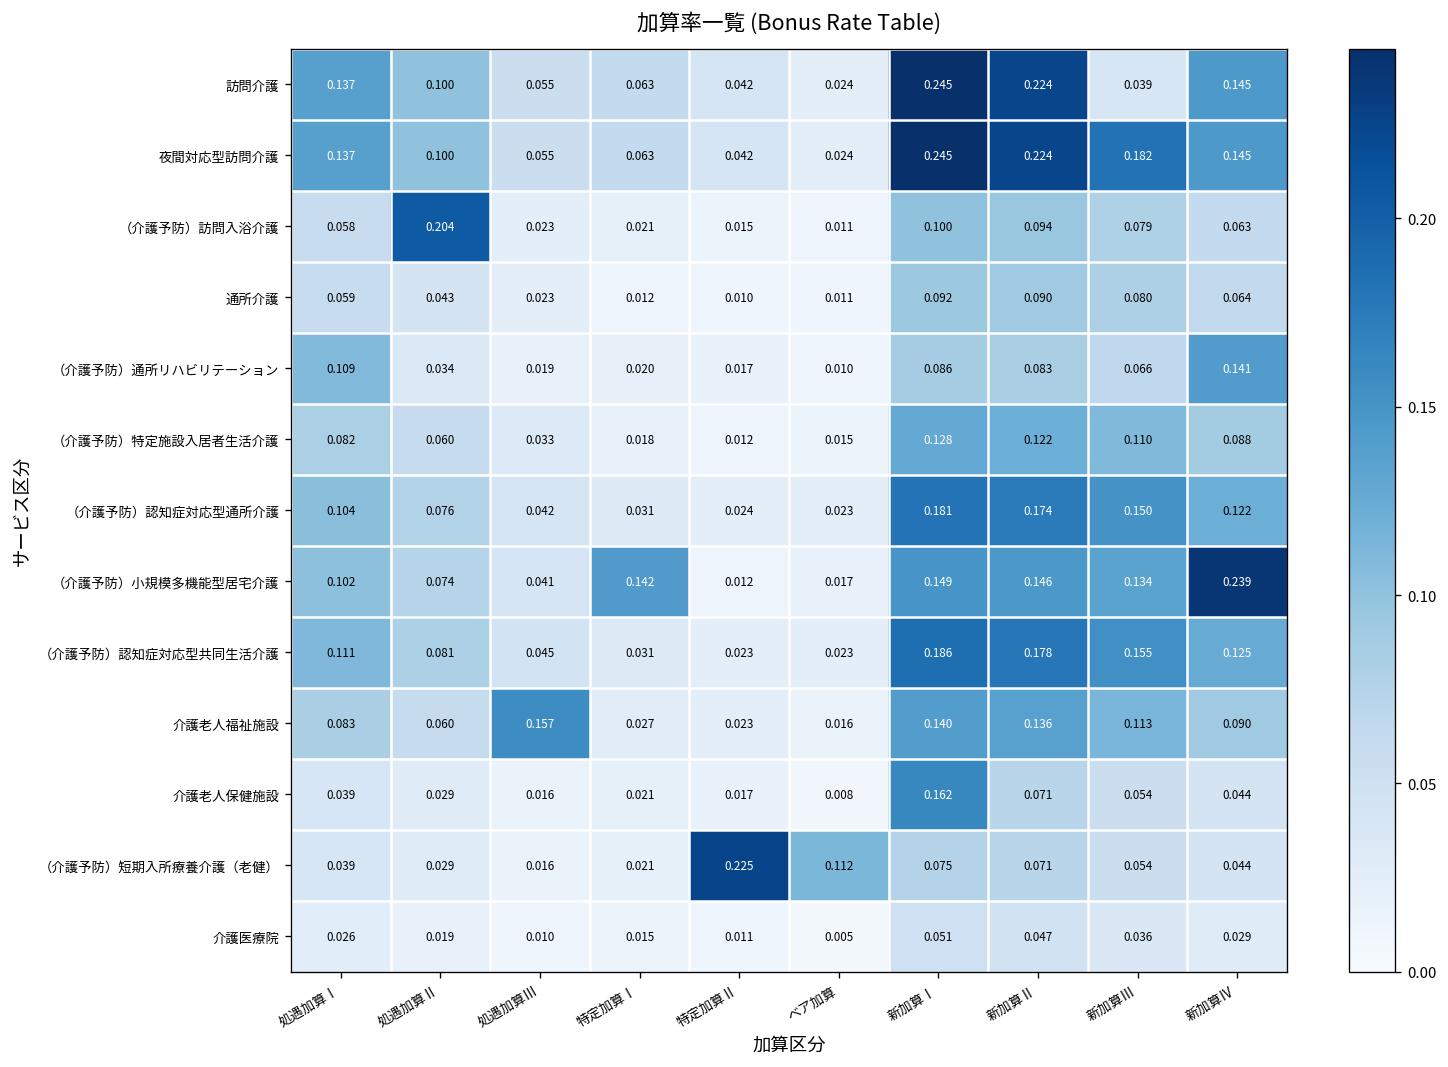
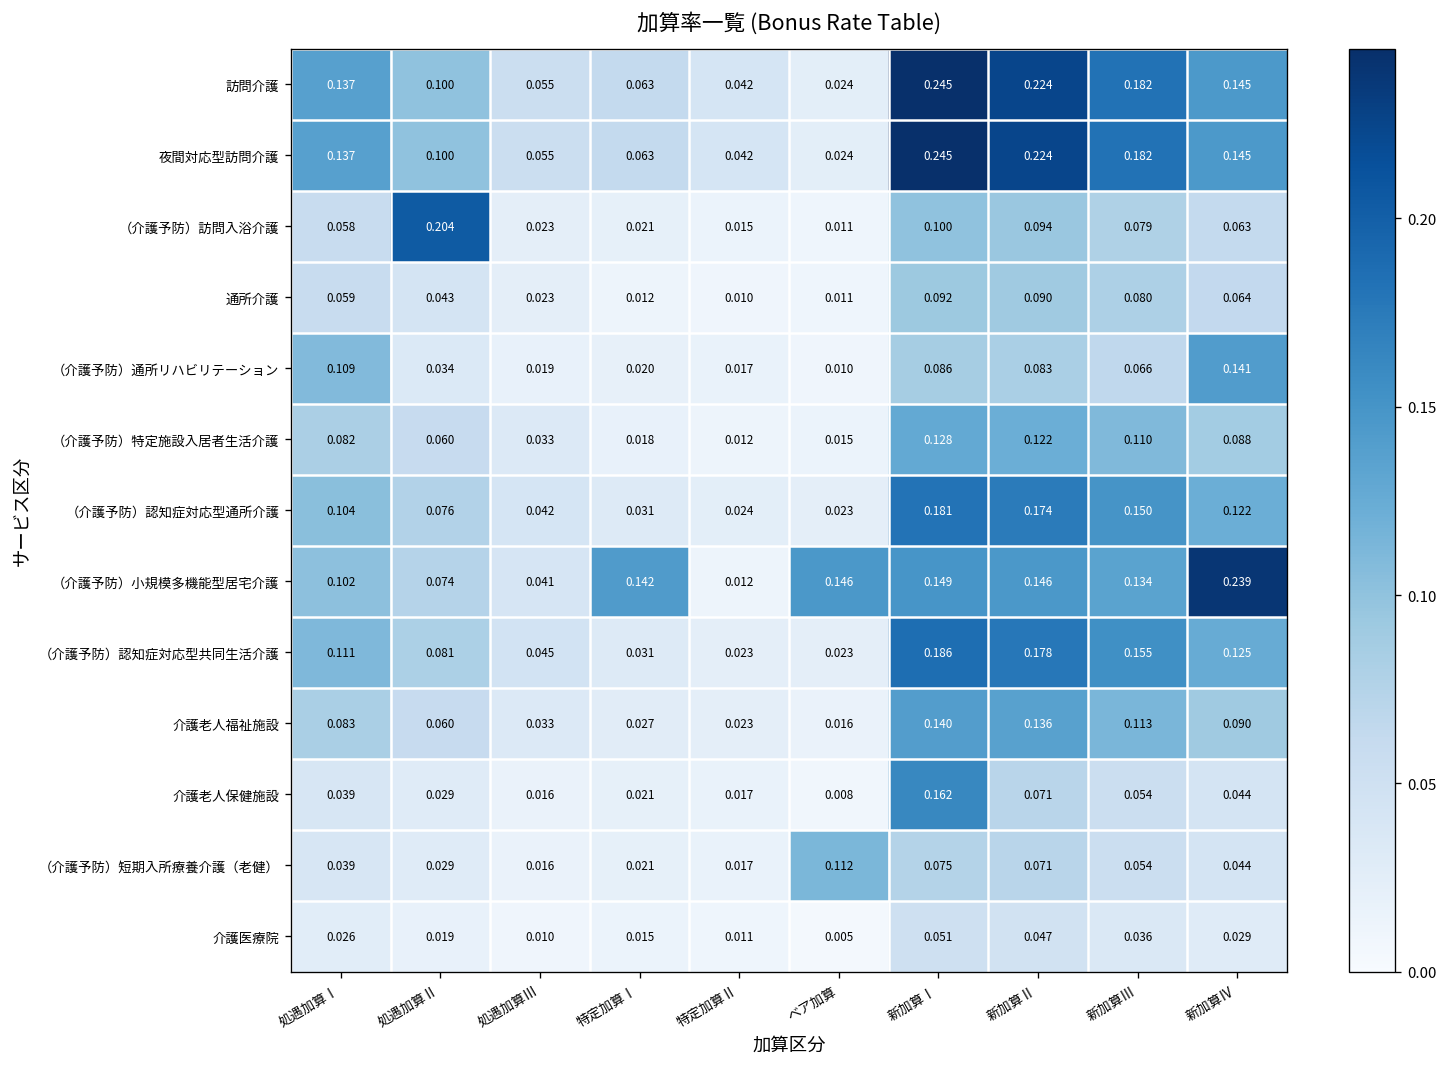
  {
    "訪問介護": {
      "処遇加算Ⅰ": 0.137,
      "処遇加算Ⅱ": 0.100,
      "処遇加算Ⅲ": 0.055,
      "特定加算Ⅰ": 0.063,
      "特定加算Ⅱ": 0.042,
      "ベア加算": 0.024,
      "新加算Ⅰ": 0.245,
      "新加算Ⅱ": 0.224,
-     "新加算Ⅲ": 0.039,
+     "新加算Ⅲ": 0.182,
      "新加算Ⅳ": 0.145
    },
    "夜間対応型訪問介護": {
      "処遇加算Ⅰ": 0.137,
      "処遇加算Ⅱ": 0.100,
      "処遇加算Ⅲ": 0.055,
      "特定加算Ⅰ": 0.063,
      "特定加算Ⅱ": 0.042,
      "ベア加算": 0.024,
      "新加算Ⅰ": 0.245,
      "新加算Ⅱ": 0.224,
      "新加算Ⅲ": 0.182,
      "新加算Ⅳ": 0.145
    },
    "（介護予防）訪問入浴介護": {
      "処遇加算Ⅰ": 0.058,
      "処遇加算Ⅱ": 0.204,
      "処遇加算Ⅲ": 0.023,
      "特定加算Ⅰ": 0.021,
      "特定加算Ⅱ": 0.015,
      "ベア加算": 0.011,
      "新加算Ⅰ": 0.100,
      "新加算Ⅱ": 0.094,
      "新加算Ⅲ": 0.079,
      "新加算Ⅳ": 0.063
    },
    "通所介護": {
      "処遇加算Ⅰ": 0.059,
      "処遇加算Ⅱ": 0.043,
      "処遇加算Ⅲ": 0.023,
      "特定加算Ⅰ": 0.012,
      "特定加算Ⅱ": 0.010,
      "ベア加算": 0.011,
      "新加算Ⅰ": 0.092,
      "新加算Ⅱ": 0.090,
      "新加算Ⅲ": 0.080,
      "新加算Ⅳ": 0.064
    },
    "（介護予防）通所リハビリテーション": {
      "処遇加算Ⅰ": 0.109,
      "処遇加算Ⅱ": 0.034,
      "処遇加算Ⅲ": 0.019,
      "特定加算Ⅰ": 0.020,
      "特定加算Ⅱ": 0.017,
      "ベア加算": 0.010,
      "新加算Ⅰ": 0.086,
      "新加算Ⅱ": 0.083,
      "新加算Ⅲ": 0.066,
      "新加算Ⅳ": 0.141
    },
    "（介護予防）特定施設入居者生活介護": {
      "処遇加算Ⅰ": 0.082,
      "処遇加算Ⅱ": 0.060,
      "処遇加算Ⅲ": 0.033,
      "特定加算Ⅰ": 0.018,
      "特定加算Ⅱ": 0.012,
      "ベア加算": 0.015,
      "新加算Ⅰ": 0.128,
      "新加算Ⅱ": 0.122,
      "新加算Ⅲ": 0.110,
      "新加算Ⅳ": 0.088
    },
    "（介護予防）認知症対応型通所介護": {
      "処遇加算Ⅰ": 0.104,
      "処遇加算Ⅱ": 0.076,
      "処遇加算Ⅲ": 0.042,
      "特定加算Ⅰ": 0.031,
      "特定加算Ⅱ": 0.024,
      "ベア加算": 0.023,
      "新加算Ⅰ": 0.181,
      "新加算Ⅱ": 0.174,
      "新加算Ⅲ": 0.150,
      "新加算Ⅳ": 0.122
    },
    "（介護予防）小規模多機能型居宅介護": {
      "処遇加算Ⅰ": 0.102,
      "処遇加算Ⅱ": 0.074,
      "処遇加算Ⅲ": 0.041,
      "特定加算Ⅰ": 0.142,
      "特定加算Ⅱ": 0.012,
-     "ベア加算": 0.017,
+     "ベア加算": 0.146,
      "新加算Ⅰ": 0.149,
      "新加算Ⅱ": 0.146,
      "新加算Ⅲ": 0.134,
      "新加算Ⅳ": 0.239
    },
    "（介護予防）認知症対応型共同生活介護": {
      "処遇加算Ⅰ": 0.111,
      "処遇加算Ⅱ": 0.081,
      "処遇加算Ⅲ": 0.045,
      "特定加算Ⅰ": 0.031,
      "特定加算Ⅱ": 0.023,
      "ベア加算": 0.023,
      "新加算Ⅰ": 0.186,
      "新加算Ⅱ": 0.178,
      "新加算Ⅲ": 0.155,
      "新加算Ⅳ": 0.125
    },
    "介護老人福祉施設": {
      "処遇加算Ⅰ": 0.083,
      "処遇加算Ⅱ": 0.060,
-     "処遇加算Ⅲ": 0.157,
+     "処遇加算Ⅲ": 0.033,
      "特定加算Ⅰ": 0.027,
      "特定加算Ⅱ": 0.023,
      "ベア加算": 0.016,
      "新加算Ⅰ": 0.140,
      "新加算Ⅱ": 0.136,
      "新加算Ⅲ": 0.113,
      "新加算Ⅳ": 0.090
    },
    "介護老人保健施設": {
      "処遇加算Ⅰ": 0.039,
      "処遇加算Ⅱ": 0.029,
      "処遇加算Ⅲ": 0.016,
      "特定加算Ⅰ": 0.021,
      "特定加算Ⅱ": 0.017,
      "ベア加算": 0.008,
      "新加算Ⅰ": 0.162,
      "新加算Ⅱ": 0.071,
      "新加算Ⅲ": 0.054,
      "新加算Ⅳ": 0.044
    },
    "（介護予防）短期入所療養介護（老健）": {
      "処遇加算Ⅰ": 0.039,
      "処遇加算Ⅱ": 0.029,
      "処遇加算Ⅲ": 0.016,
      "特定加算Ⅰ": 0.021,
-     "特定加算Ⅱ": 0.225,
+     "特定加算Ⅱ": 0.017,
      "ベア加算": 0.112,
      "新加算Ⅰ": 0.075,
      "新加算Ⅱ": 0.071,
      "新加算Ⅲ": 0.054,
      "新加算Ⅳ": 0.044
    },
    "介護医療院": {
      "処遇加算Ⅰ": 0.026,
      "処遇加算Ⅱ": 0.019,
      "処遇加算Ⅲ": 0.010,
      "特定加算Ⅰ": 0.015,
      "特定加算Ⅱ": 0.011,
      "ベア加算": 0.005,
      "新加算Ⅰ": 0.051,
      "新加算Ⅱ": 0.047,
      "新加算Ⅲ": 0.036,
      "新加算Ⅳ": 0.029
    }
  }
